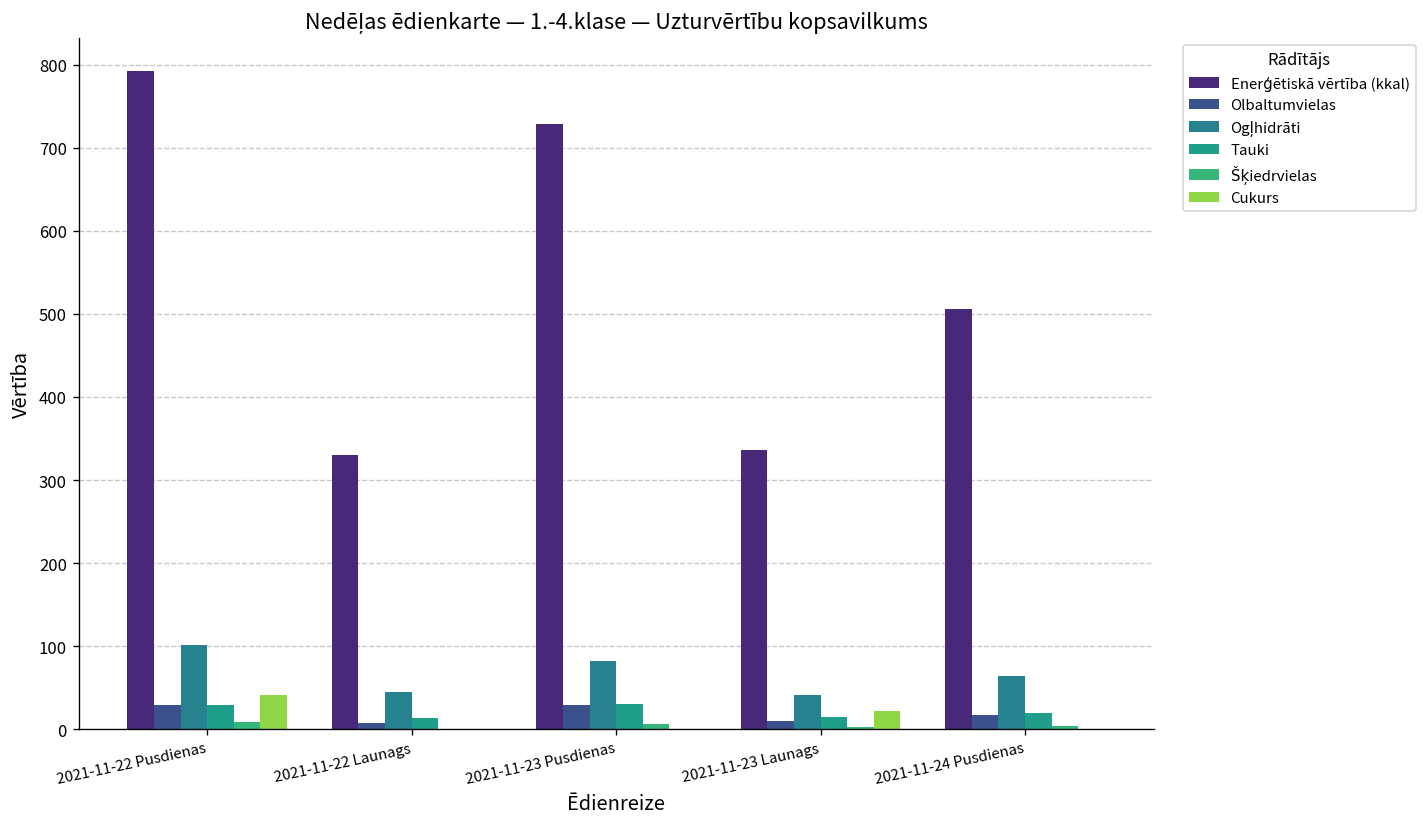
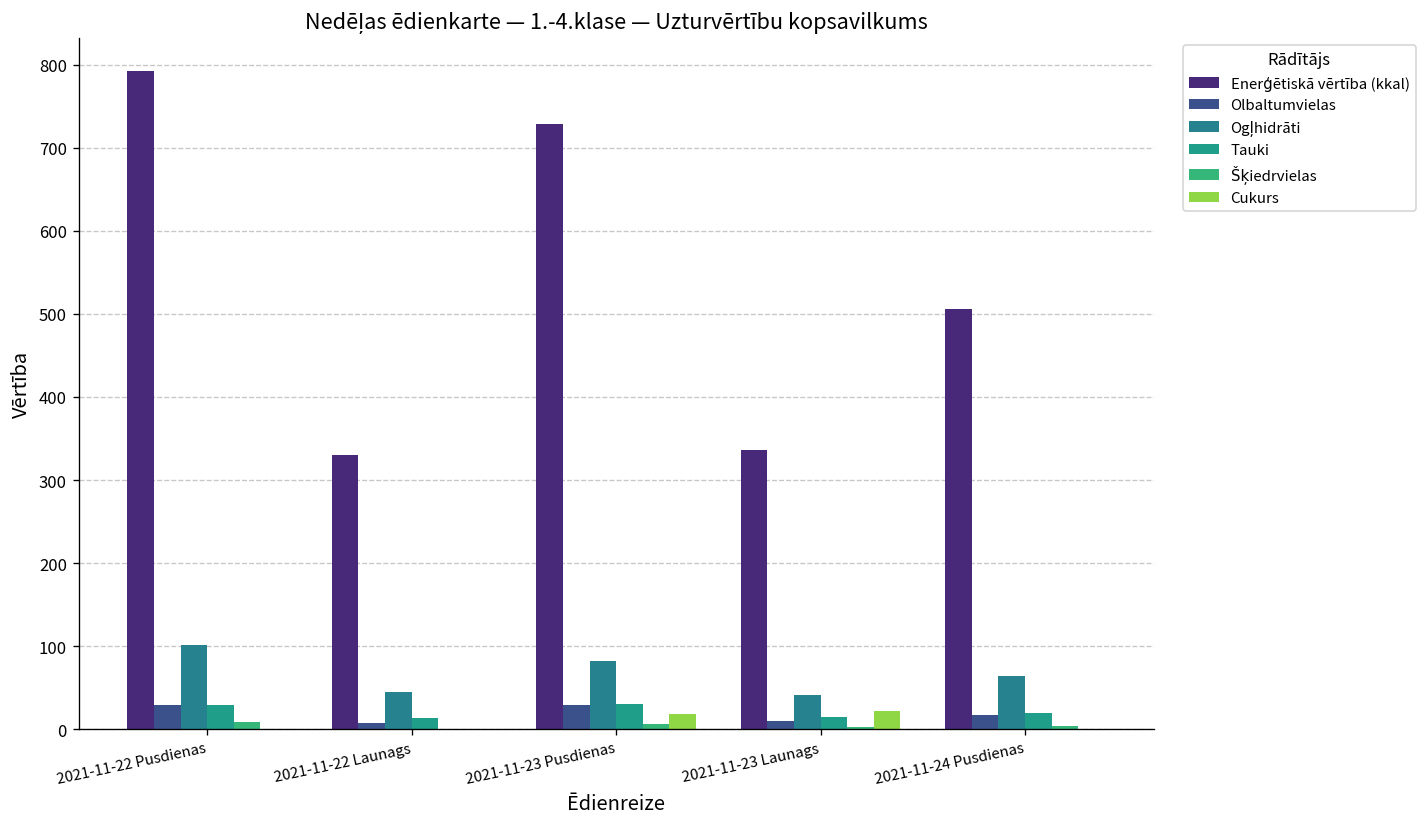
  {
    "Cukurs": {
-     "2021-11-22 Pusdienas": 40,
-     "2021-11-23 Pusdienas": 0,
+     "2021-11-22 Pusdienas": 0,
+     "2021-11-23 Pusdienas": 20,
      "2021-11-23 Launags": 20
    }
  }
